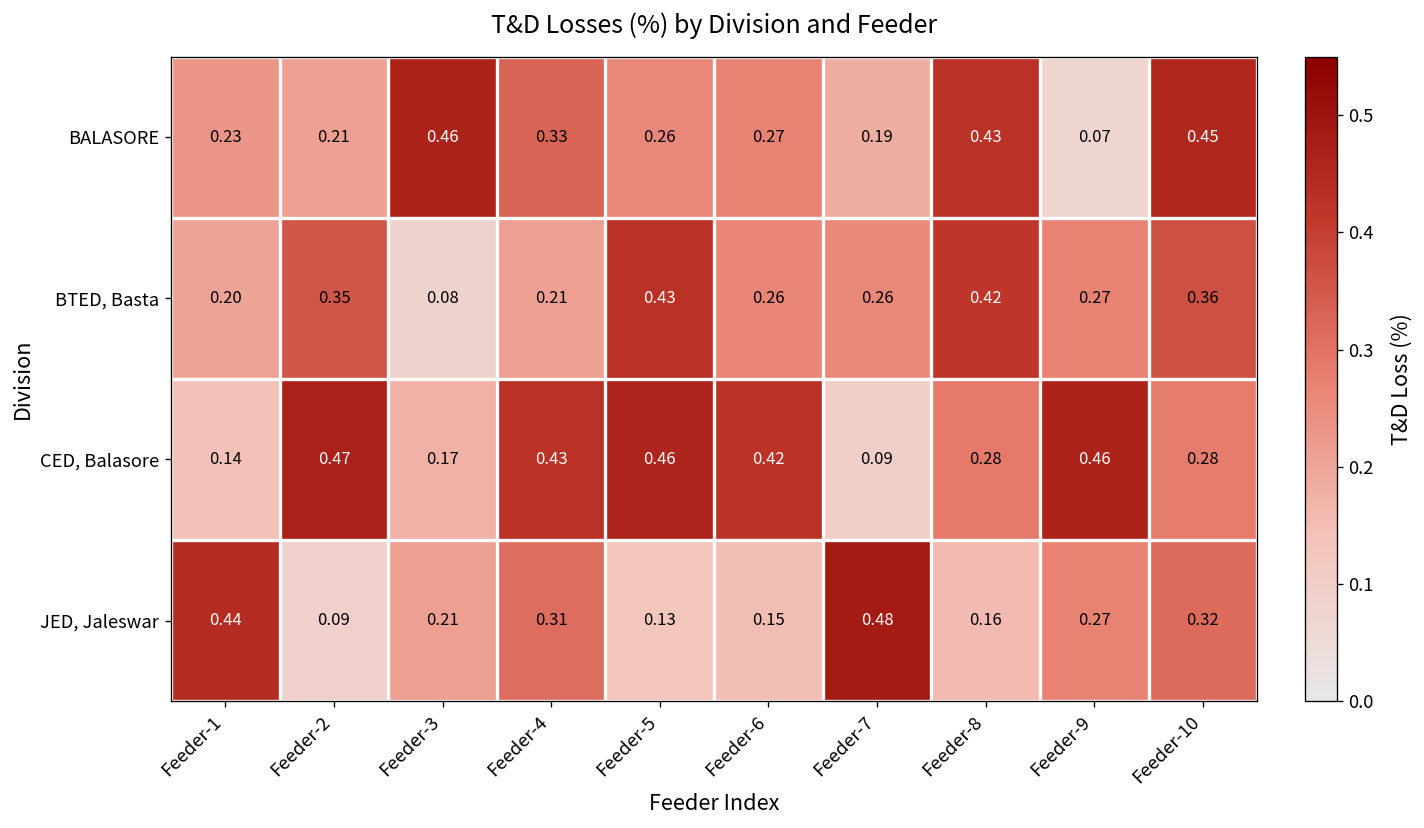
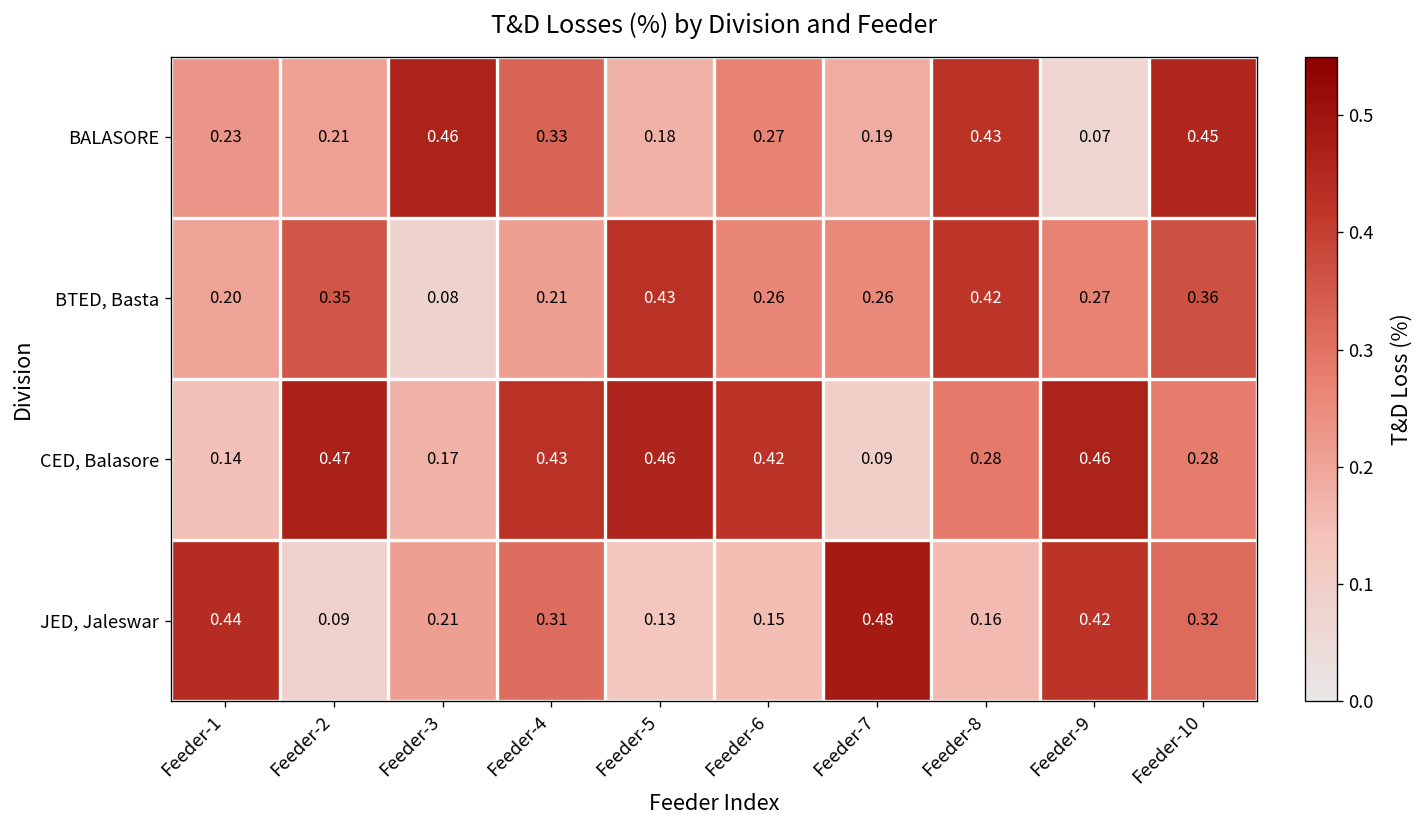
  {
    "BALASORE": {
      "Feeder-1": 0.23,
      "Feeder-2": 0.21,
      "Feeder-3": 0.46,
      "Feeder-4": 0.33,
-     "Feeder-5": 0.26,
+     "Feeder-5": 0.18,
      "Feeder-6": 0.27,
      "Feeder-7": 0.19,
      "Feeder-8": 0.43,
      "Feeder-9": 0.07,
      "Feeder-10": 0.45
    },
    "BTED, Basta": {
      "Feeder-1": 0.20,
      "Feeder-2": 0.35,
      "Feeder-3": 0.08,
      "Feeder-4": 0.21,
      "Feeder-5": 0.43,
      "Feeder-6": 0.26,
      "Feeder-7": 0.26,
      "Feeder-8": 0.42,
      "Feeder-9": 0.27,
      "Feeder-10": 0.36
    },
    "CED, Balasore": {
      "Feeder-1": 0.14,
      "Feeder-2": 0.47,
      "Feeder-3": 0.17,
      "Feeder-4": 0.43,
      "Feeder-5": 0.46,
      "Feeder-6": 0.42,
      "Feeder-7": 0.09,
      "Feeder-8": 0.28,
      "Feeder-9": 0.46,
      "Feeder-10": 0.28
    },
    "JED, Jaleswar": {
      "Feeder-1": 0.44,
      "Feeder-2": 0.09,
      "Feeder-3": 0.21,
      "Feeder-4": 0.31,
      "Feeder-5": 0.13,
      "Feeder-6": 0.15,
      "Feeder-7": 0.48,
      "Feeder-8": 0.16,
-     "Feeder-9": 0.27,
+     "Feeder-9": 0.42,
      "Feeder-10": 0.32
    }
  }
